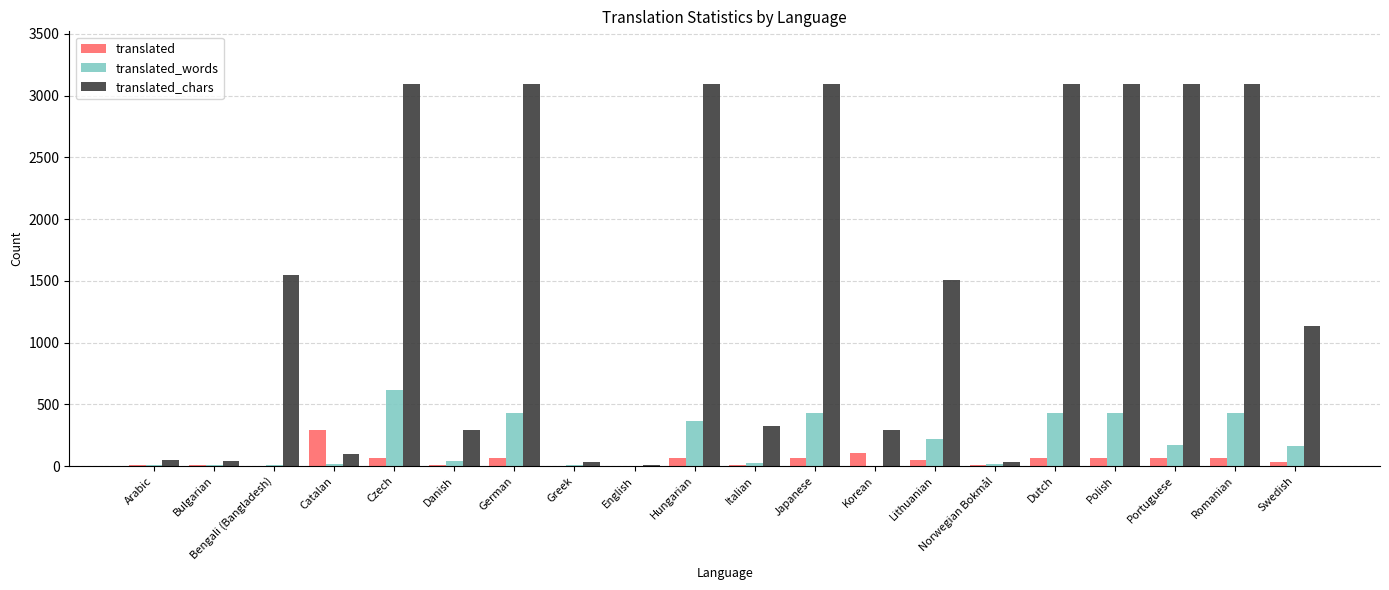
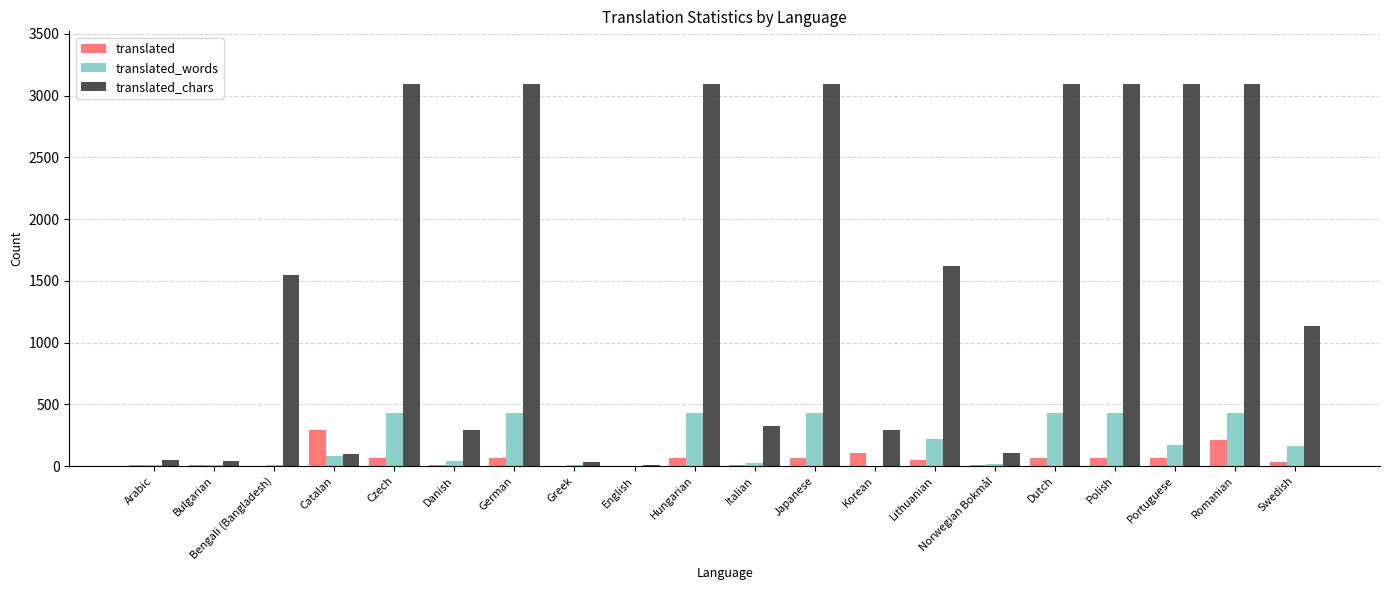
  {
    "translated": {
      "Catalan": 290,
      "Czech": 70,
      "German": 70,
      "Hungarian": 70,
      "Japanese": 70,
      "Korean": 110,
      "Lithuanian": 50,
      "Dutch": 70,
      "Polish": 70,
      "Portuguese": 70,
-     "Romanian": 70,
+     "Romanian": 210,
      "Swedish": 40
    },
    "translated_words": {
-     "Catalan": 20,
-     "Czech": 610,
+     "Catalan": 80,
+     "Czech": 430,
      "Danish": 40,
      "German": 430,
-     "Hungarian": 360,
+     "Hungarian": 430,
      "Italian": 20,
      "Japanese": 430,
      "Lithuanian": 220,
      "Dutch": 430,
      "Polish": 430,
      "Portuguese": 170,
      "Romanian": 430,
      "Swedish": 160
    },
    "translated_chars": {
      "Arabic": 50,
      "Bulgarian": 40,
      "Bengali (Bangladesh)": 1550,
      "Catalan": 100,
      "Czech": 3090,
      "Danish": 290,
      "German": 3090,
      "Greek": 30,
      "Hungarian": 3090,
      "Italian": 330,
      "Japanese": 3090,
      "Korean": 290,
-     "Lithuanian": 1510,
-     "Norwegian Bokmål": 30,
+     "Lithuanian": 1620,
+     "Norwegian Bokmål": 100,
      "Dutch": 3090,
      "Polish": 3090,
      "Portuguese": 3090,
      "Romanian": 3090,
      "Swedish": 1130
    }
  }
